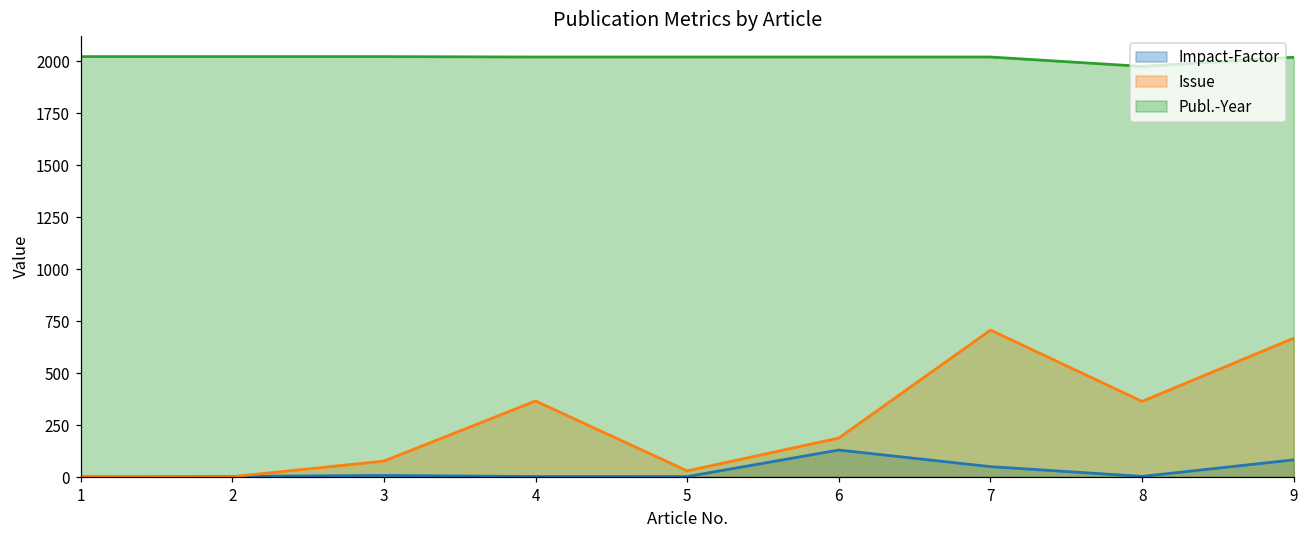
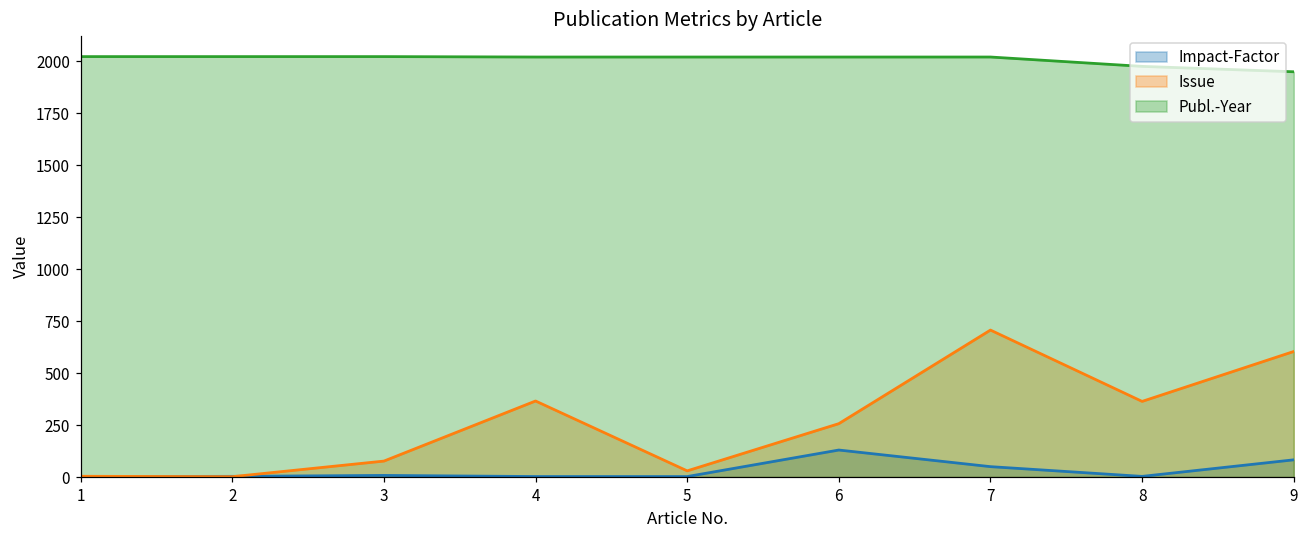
  {
    "Impact-Factor": {
      "3": 10,
      "4": 0,
      "5": 0,
      "6": 130,
      "7": 50,
      "8": 0,
      "9": 80
    },
    "Issue": {
      "3": 80,
      "4": 370,
      "5": 30,
-     "6": 190,
+     "6": 260,
      "7": 710,
      "8": 360,
-     "9": 670
+     "9": 600
    },
    "Publ.-Year": {
      "1": 2020,
      "2": 2020,
      "3": 2020,
      "4": 2020,
      "5": 2020,
      "6": 2020,
      "7": 2020,
-     "9": 2020
+     "9": 1950
    }
  }
